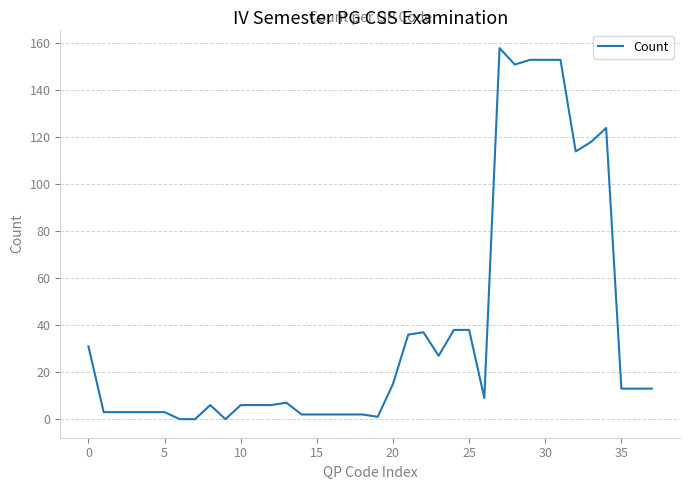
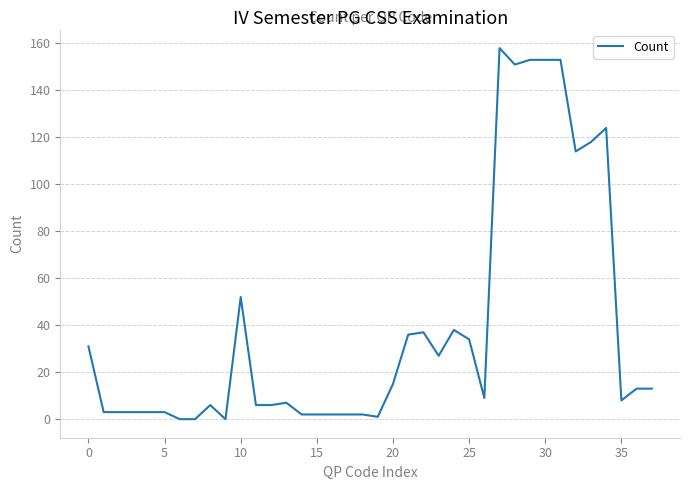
  {
    "0": 31,
    "5": 3,
-   "10": 6,
+   "10": 52,
    "15": 2,
    "20": 15,
-   "25": 38,
+   "25": 34,
    "30": 153,
-   "35": 13
+   "35": 8
  }
